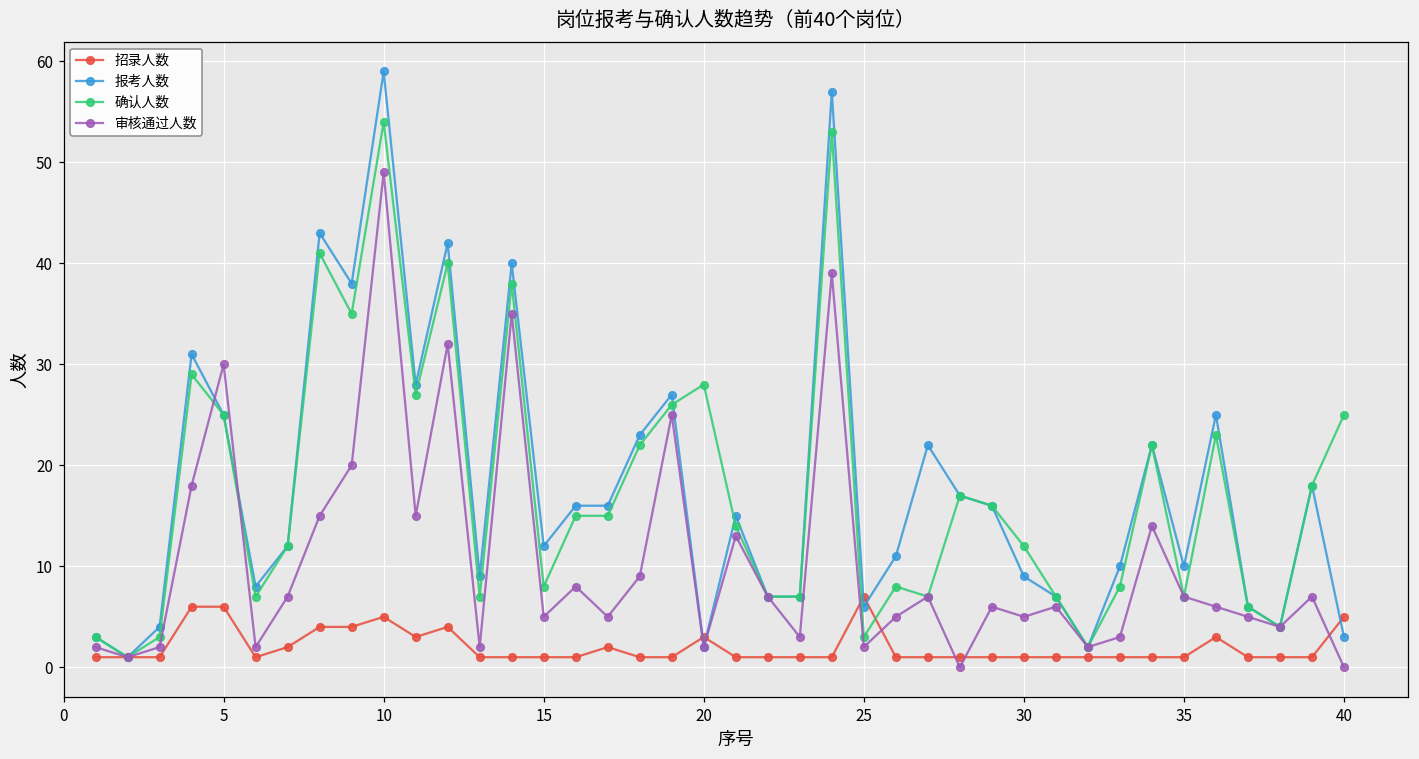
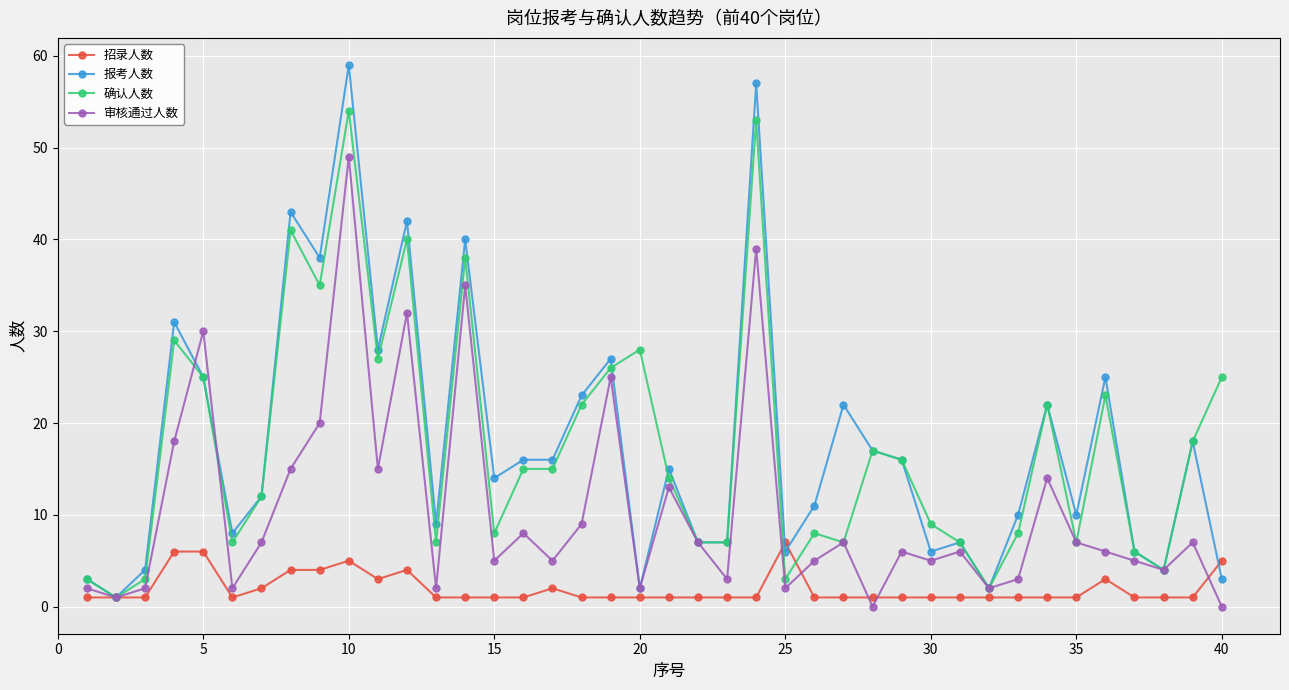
  {
    "招录人数": {
      "5": 6,
      "10": 5,
      "15": 1,
-     "20": 3,
+     "20": 1,
      "25": 7,
      "30": 1,
      "35": 1,
      "40": 5
    },
    "报考人数": {
      "10": 59,
-     "15": 12,
+     "15": 14,
      "25": 6,
-     "30": 9,
+     "30": 6,
      "35": 10,
      "40": 3
    },
    "确认人数": {
      "10": 54,
      "15": 8,
      "20": 28,
      "25": 3,
-     "30": 12,
+     "30": 9,
      "40": 25
    },
    "审核通过人数": {
      "5": 30,
      "10": 49,
      "15": 5,
      "25": 2,
      "30": 5,
      "40": 0
    }
  }
